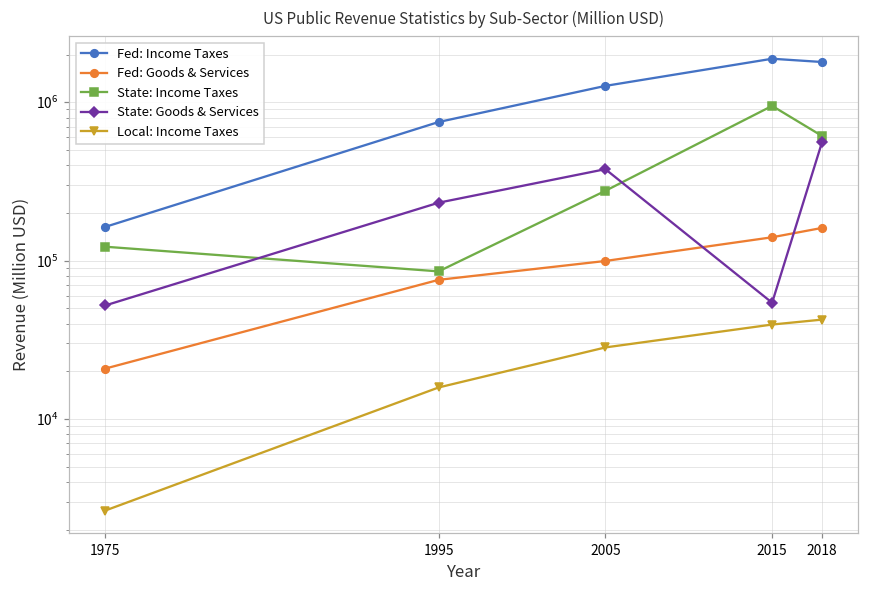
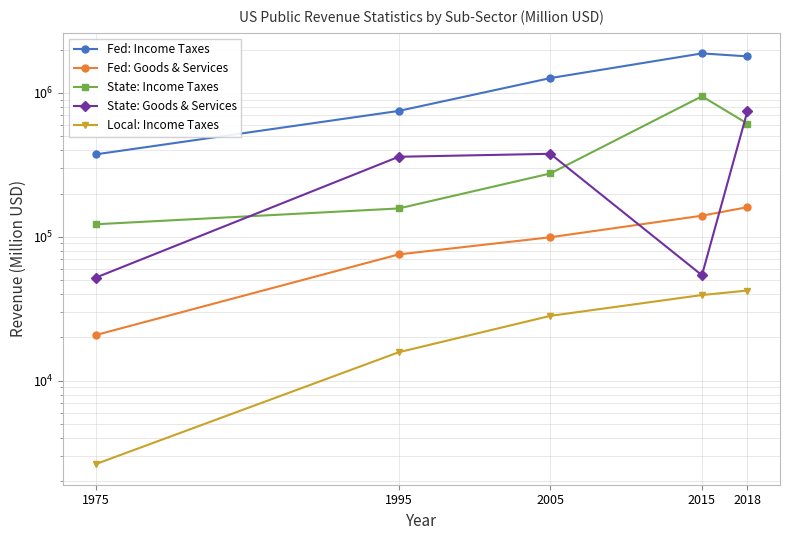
  {
    "Fed: Income Taxes": {
-     "1975": 160000,
+     "1975": 370000,
      "1995": 800000,
      "2005": 1300000,
      "2015": 1900000,
      "2018": 1800000
    },
    "State: Income Taxes": {
      "1975": 120000,
-     "1995": 90000,
+     "1995": 160000,
      "2005": 280000,
      "2015": 900000,
      "2018": 610000
    },
    "State: Goods & Services": {
      "1975": 52000,
-     "1995": 230000,
+     "1995": 360000,
      "2005": 380000,
      "2015": 54000,
-     "2018": 560000
+     "2018": 700000
    }
  }
